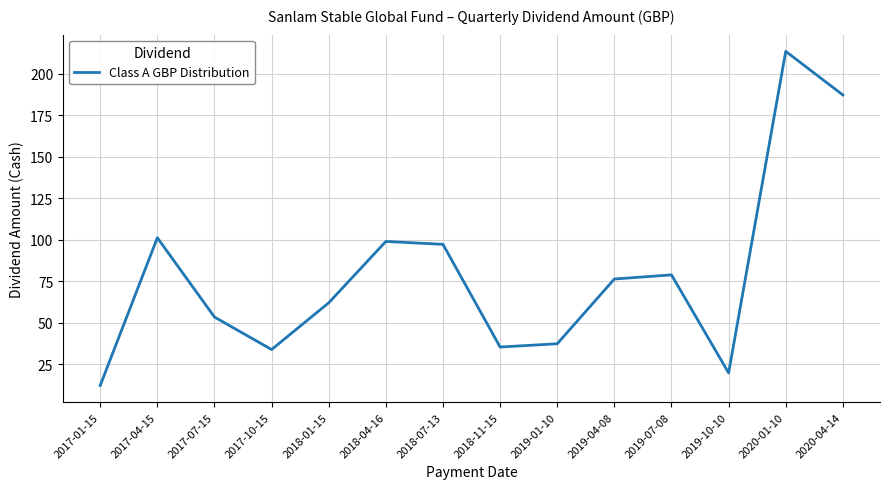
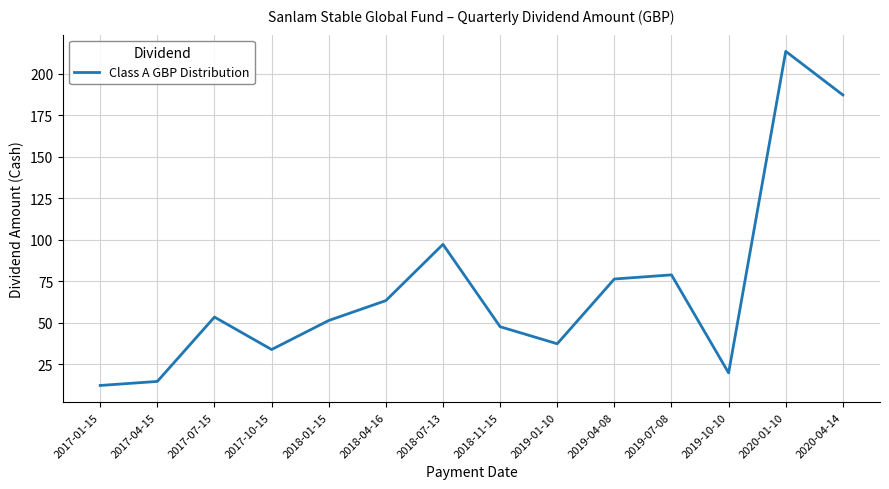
  {
    "2017-01-15": 12,
-   "2017-04-15": 101,
+   "2017-04-15": 15,
    "2017-07-15": 53,
    "2017-10-15": 34,
-   "2018-01-15": 62,
-   "2018-04-16": 99,
+   "2018-01-15": 51,
+   "2018-04-16": 63,
    "2018-07-13": 97,
-   "2018-11-15": 35,
+   "2018-11-15": 48,
    "2019-01-10": 37,
    "2019-04-08": 76,
    "2019-07-08": 79,
    "2019-10-10": 20,
    "2020-01-10": 213,
    "2020-04-14": 187
  }
